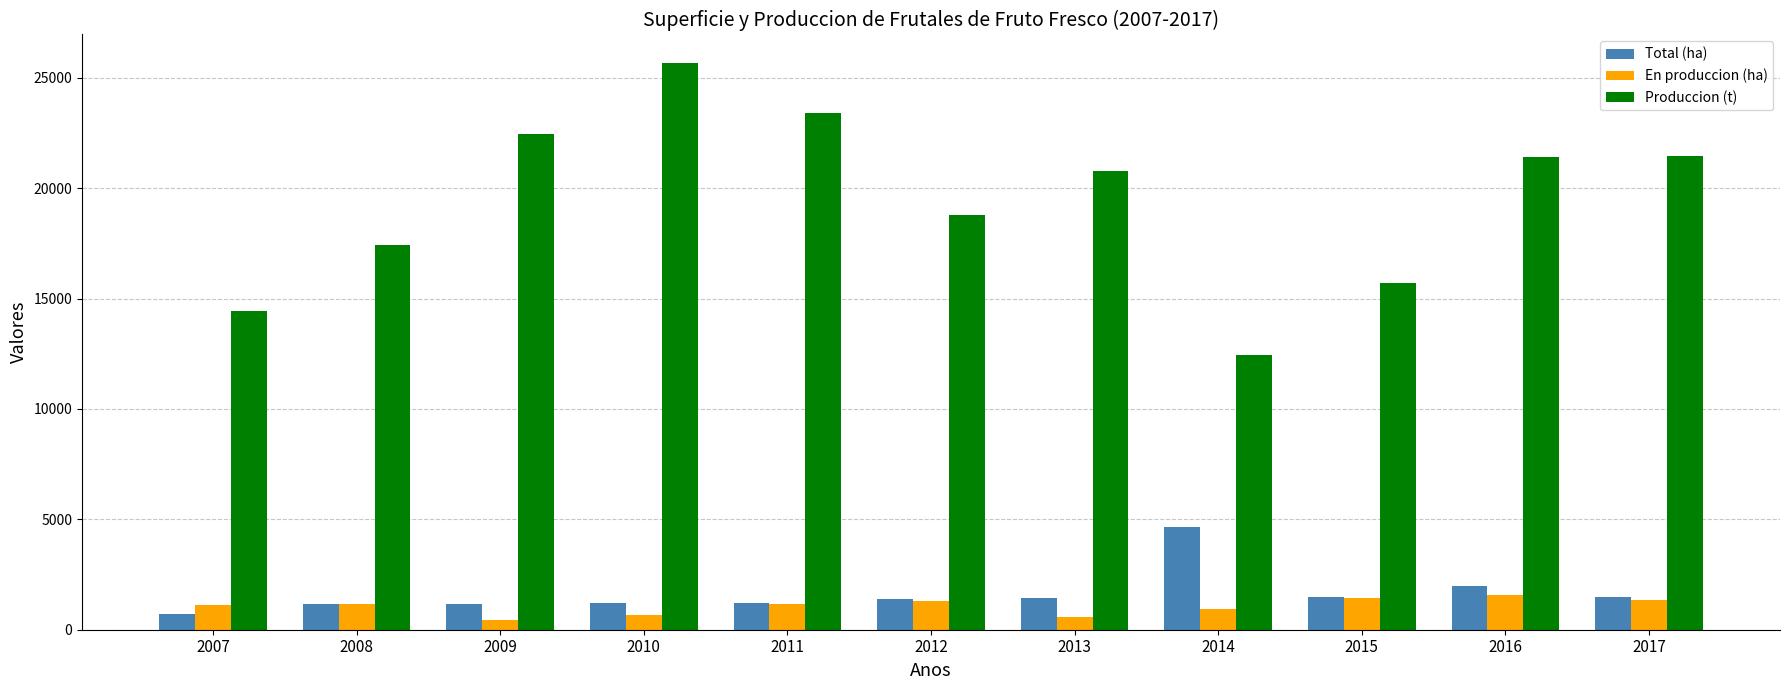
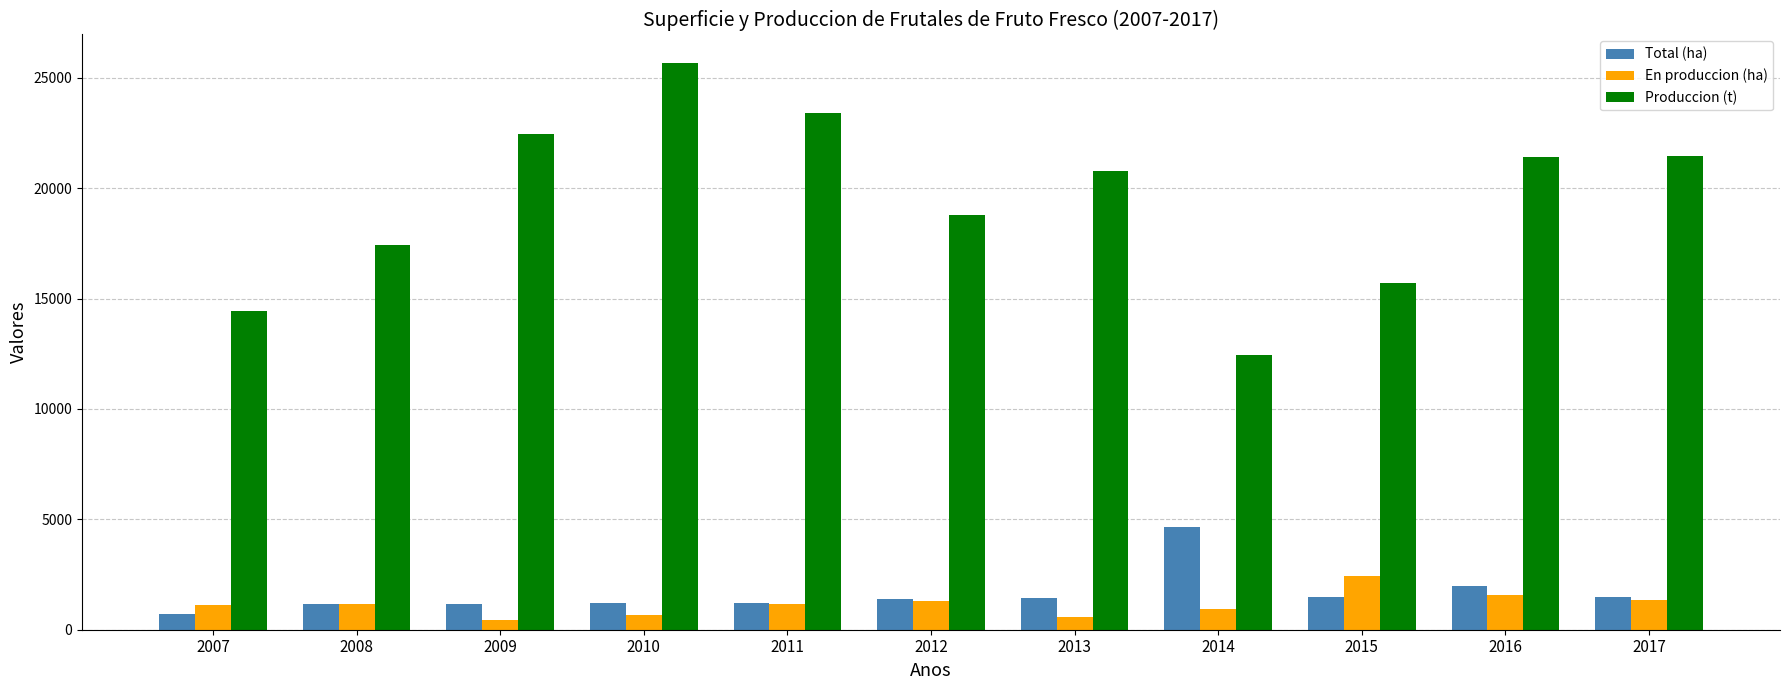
  {
    "Total (ha)": {
      "2007": 700,
      "2008": 1200,
      "2009": 1200,
      "2010": 1200,
      "2011": 1200,
      "2012": 1400,
      "2013": 1400,
      "2014": 4700,
      "2015": 1500,
      "2016": 2000,
      "2017": 1500
    },
    "En produccion (ha)": {
      "2007": 1100,
      "2008": 1100,
      "2009": 400,
      "2010": 700,
      "2011": 1200,
      "2012": 1300,
      "2013": 600,
      "2014": 900,
-     "2015": 1400,
+     "2015": 2400,
      "2016": 1600,
      "2017": 1300
    },
    "Produccion (t)": {
      "2007": 14500,
      "2008": 17400,
      "2009": 22500,
      "2010": 25700,
      "2011": 23400,
      "2012": 18800,
      "2013": 20800,
      "2014": 12500,
      "2015": 15700,
      "2016": 21400,
      "2017": 21500
    }
  }
